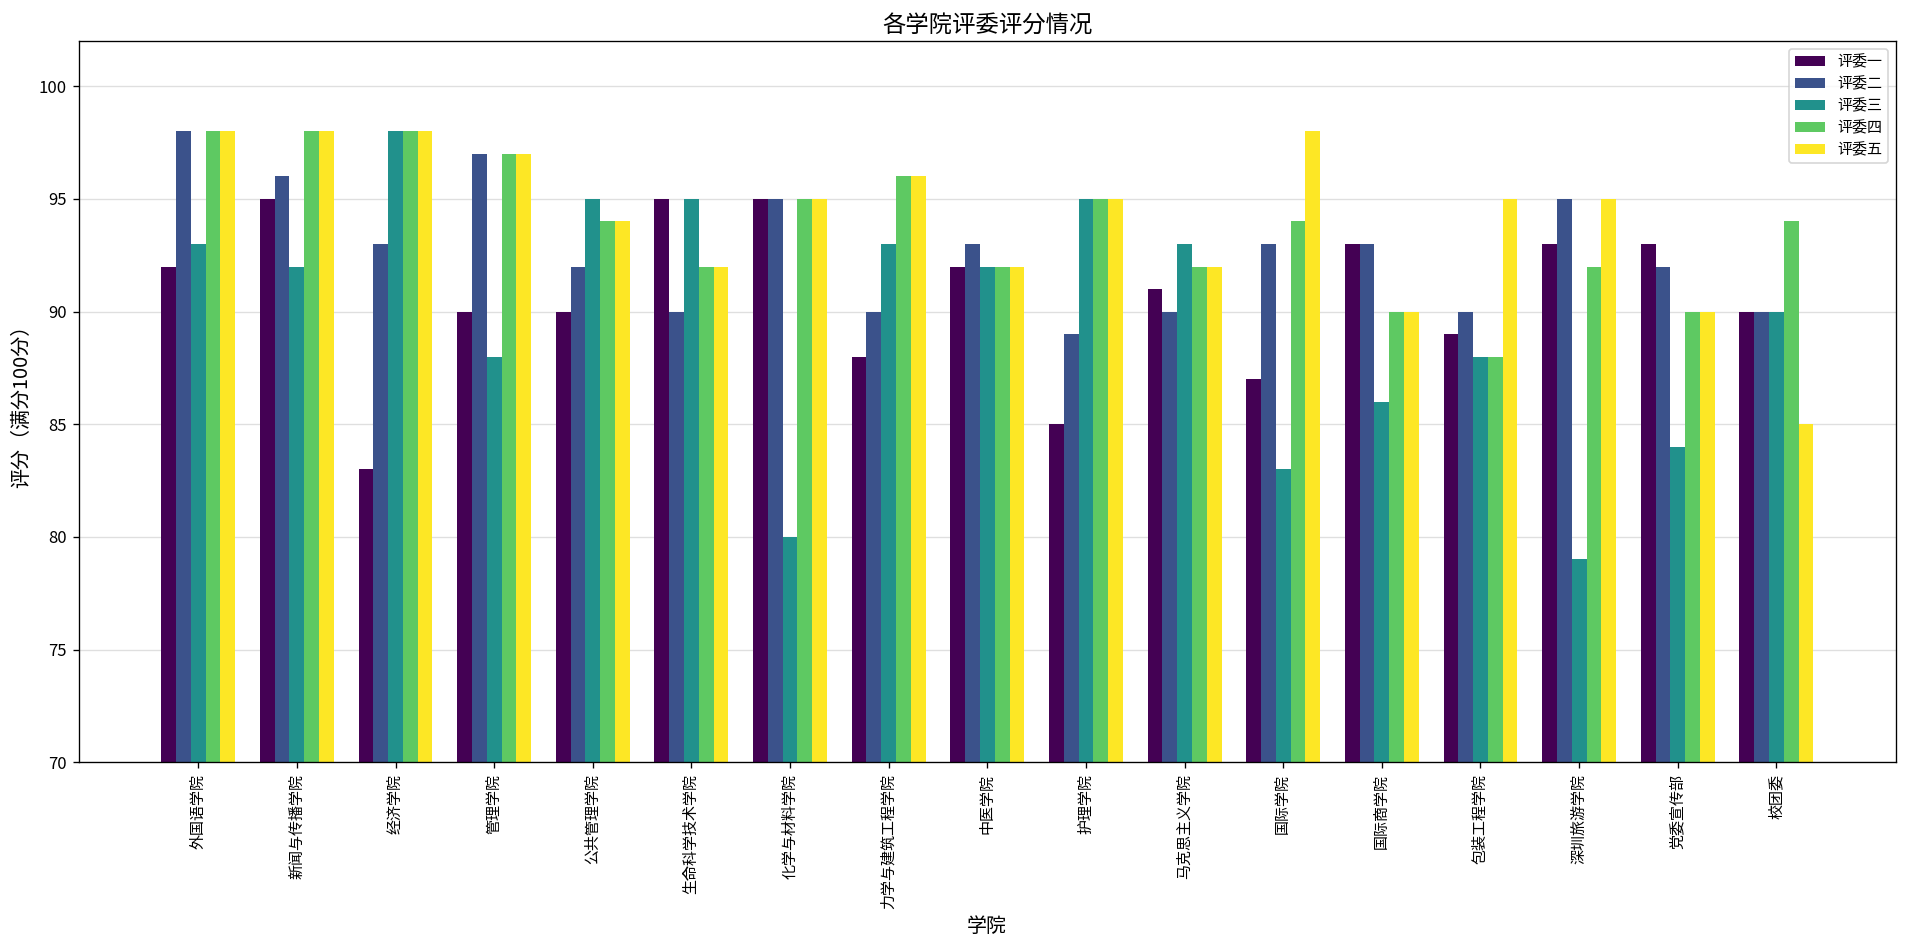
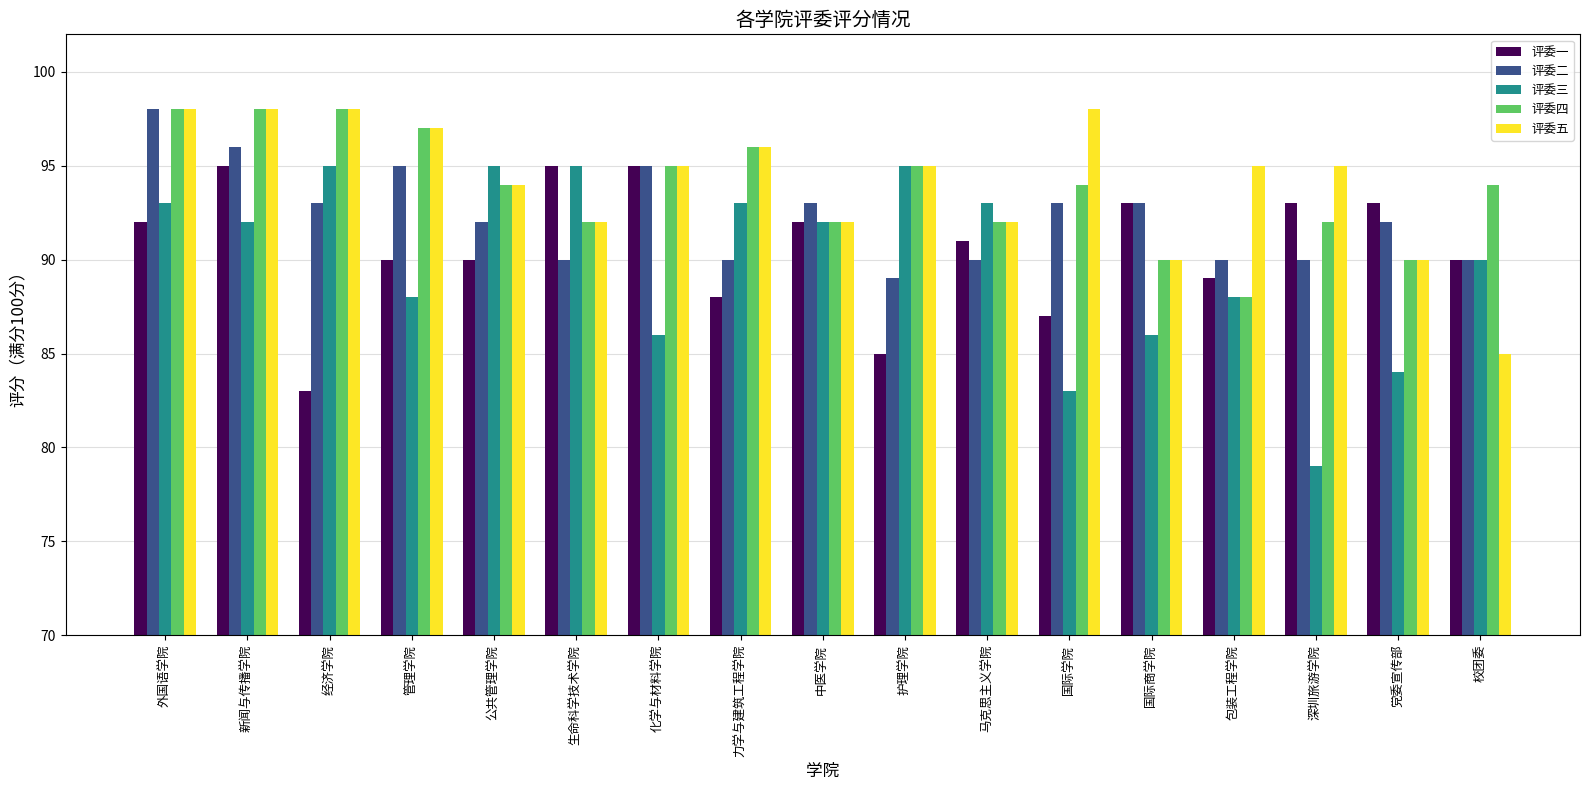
  {
    "评委一": {
      "外国语学院": 92,
      "新闻与传播学院": 95,
      "经济学院": 83,
      "管理学院": 90,
      "公共管理学院": 90,
      "生命科学技术学院": 95,
      "化学与材料学院": 95,
      "力学与建筑工程学院": 88,
      "中医学院": 92,
      "护理学院": 85,
      "马克思主义学院": 91,
      "国际学院": 87,
      "国际商学院": 93,
      "包装工程学院": 89,
      "深圳旅游学院": 93,
      "党委宣传部": 93,
      "校团委": 90
    },
    "评委二": {
      "外国语学院": 98,
      "新闻与传播学院": 96,
      "经济学院": 93,
-     "管理学院": 97,
+     "管理学院": 95,
      "公共管理学院": 92,
      "生命科学技术学院": 90,
      "化学与材料学院": 95,
      "力学与建筑工程学院": 90,
      "中医学院": 93,
      "护理学院": 89,
      "马克思主义学院": 90,
      "国际学院": 93,
      "国际商学院": 93,
      "包装工程学院": 90,
-     "深圳旅游学院": 95,
+     "深圳旅游学院": 90,
      "党委宣传部": 92,
      "校团委": 90
    },
    "评委三": {
      "外国语学院": 93,
      "新闻与传播学院": 92,
-     "经济学院": 98,
+     "经济学院": 95,
      "管理学院": 88,
      "公共管理学院": 95,
      "生命科学技术学院": 95,
-     "化学与材料学院": 80,
+     "化学与材料学院": 86,
      "力学与建筑工程学院": 93,
      "中医学院": 92,
      "护理学院": 95,
      "马克思主义学院": 93,
      "国际学院": 83,
      "国际商学院": 86,
      "包装工程学院": 88,
      "深圳旅游学院": 79,
      "党委宣传部": 84,
      "校团委": 90
    },
    "评委四": {
      "外国语学院": 98,
      "新闻与传播学院": 98,
      "经济学院": 98,
      "管理学院": 97,
      "公共管理学院": 94,
      "生命科学技术学院": 92,
      "化学与材料学院": 95,
      "力学与建筑工程学院": 96,
      "中医学院": 92,
      "护理学院": 95,
      "马克思主义学院": 92,
      "国际学院": 94,
      "国际商学院": 90,
      "包装工程学院": 88,
      "深圳旅游学院": 92,
      "党委宣传部": 90,
      "校团委": 94
    },
    "评委五": {
      "外国语学院": 98,
      "新闻与传播学院": 98,
      "经济学院": 98,
      "管理学院": 97,
      "公共管理学院": 94,
      "生命科学技术学院": 92,
      "化学与材料学院": 95,
      "力学与建筑工程学院": 96,
      "中医学院": 92,
      "护理学院": 95,
      "马克思主义学院": 92,
      "国际学院": 98,
      "国际商学院": 90,
      "包装工程学院": 95,
      "深圳旅游学院": 95,
      "党委宣传部": 90,
      "校团委": 85
    }
  }
